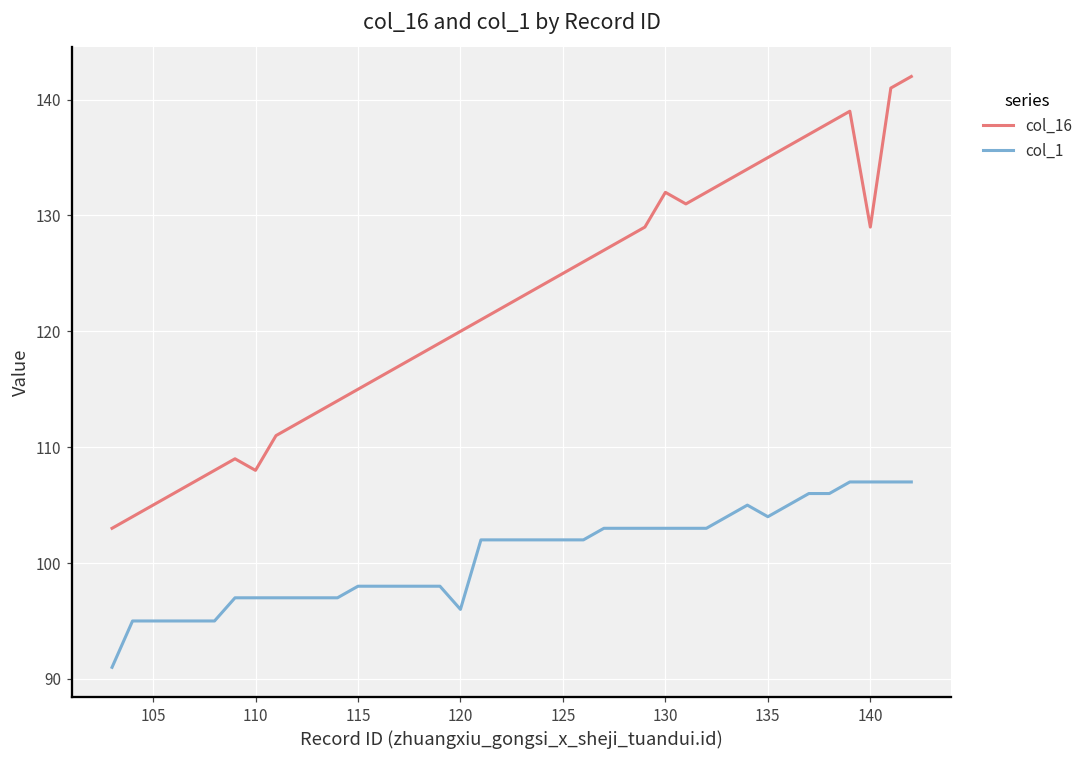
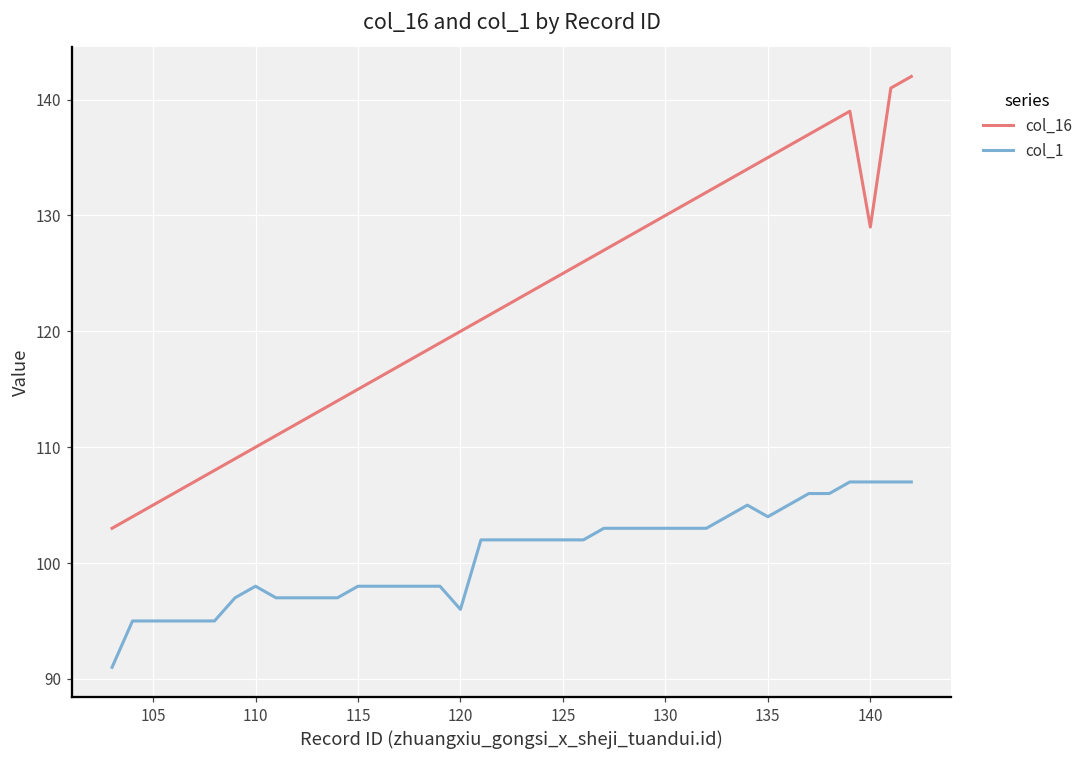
  {
    "col_16": {
      "105": 105,
-     "110": 108,
+     "110": 110,
      "115": 115,
      "120": 120,
      "125": 125,
-     "130": 132,
+     "130": 130,
      "135": 135,
      "140": 129
    },
    "col_1": {
      "105": 95,
-     "110": 97,
+     "110": 98,
      "115": 98,
      "120": 96,
      "125": 102,
      "130": 103,
      "135": 104,
      "140": 107
    }
  }
